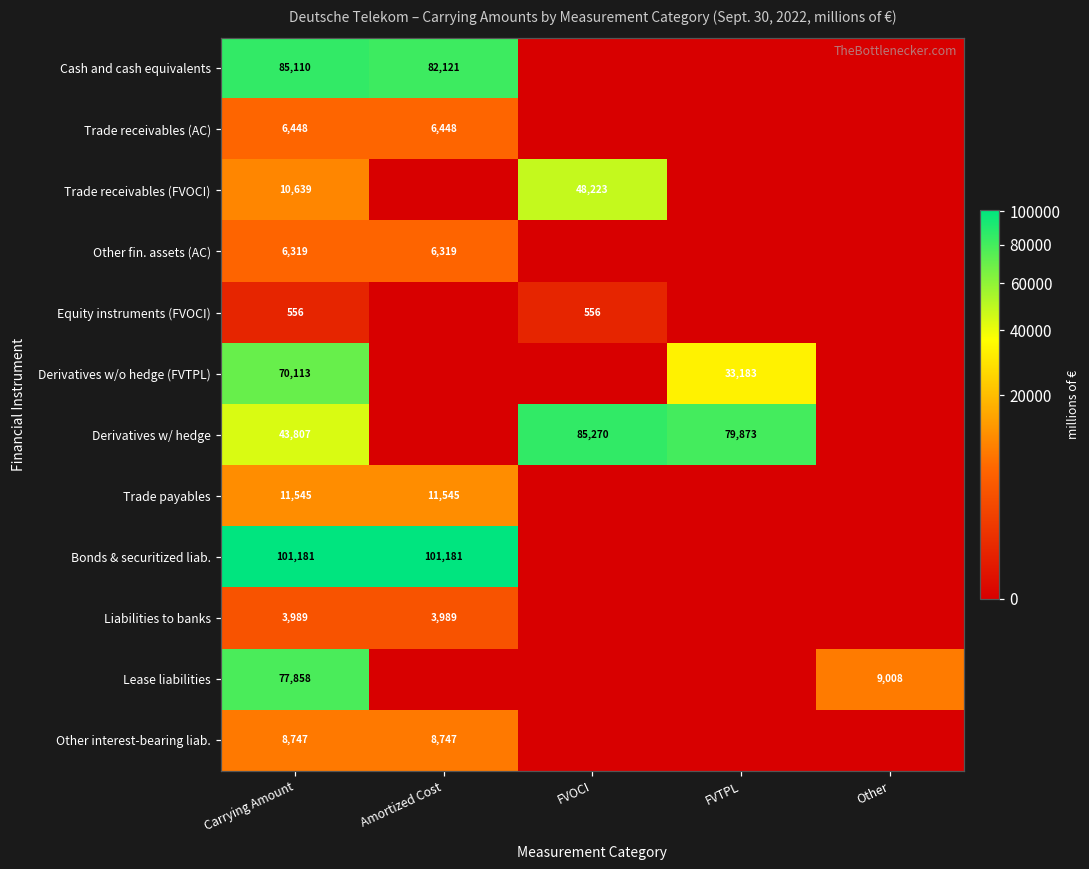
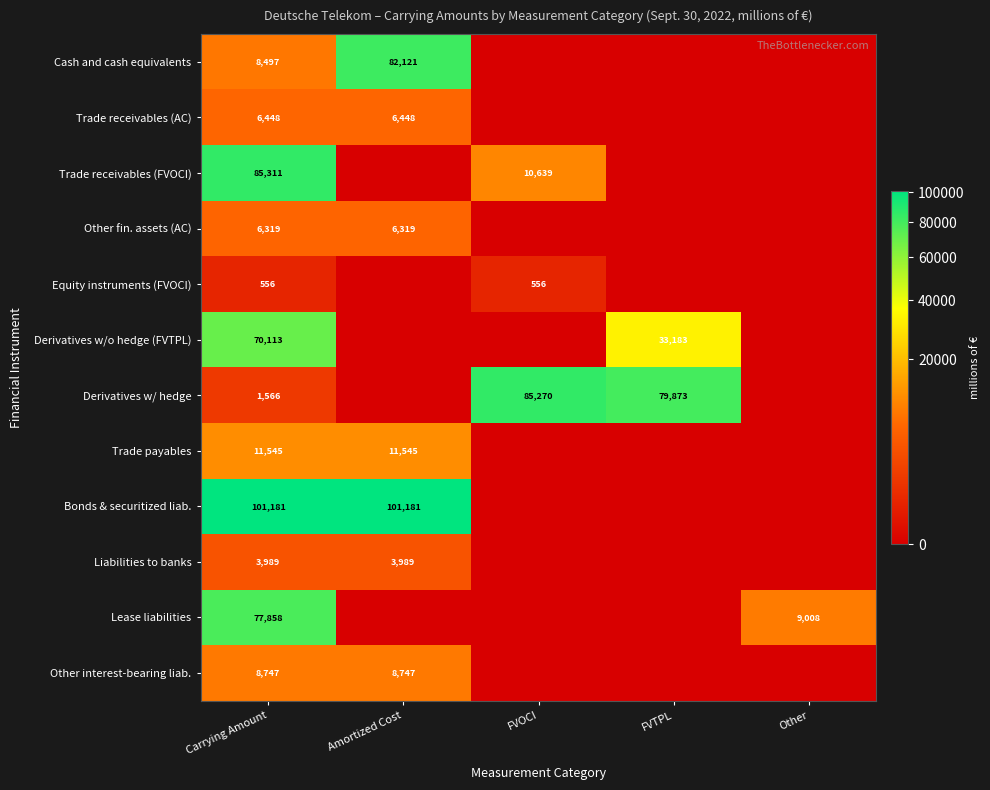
  {
    "Cash and cash equivalents": {
-     "Carrying Amount": "85,110",
+     "Carrying Amount": "8,497",
      "Amortized Cost": "82,121"
    },
    "Trade receivables (AC)": {
      "Carrying Amount": "6,448",
      "Amortized Cost": "6,448"
    },
    "Trade receivables (FVOCI)": {
-     "Carrying Amount": "10,639",
-     "FVOCI": "48,223"
+     "Carrying Amount": "85,311",
+     "FVOCI": "10,639"
    },
    "Other fin. assets (AC)": {
      "Carrying Amount": "6,319",
      "Amortized Cost": "6,319"
    },
    "Equity instruments (FVOCI)": {
      "Carrying Amount": "556",
      "FVOCI": "556"
    },
    "Derivatives w/o hedge (FVTPL)": {
      "Carrying Amount": "70,113",
      "FVTPL": "33,183"
    },
    "Derivatives w/ hedge": {
-     "Carrying Amount": "43,807",
+     "Carrying Amount": "1,566",
      "FVOCI": "85,270",
      "FVTPL": "79,873"
    },
    "Trade payables": {
      "Carrying Amount": "11,545",
      "Amortized Cost": "11,545"
    },
    "Bonds & securitized liab.": {
      "Carrying Amount": "101,181",
      "Amortized Cost": "101,181"
    },
    "Liabilities to banks": {
      "Carrying Amount": "3,989",
      "Amortized Cost": "3,989"
    },
    "Lease liabilities": {
      "Carrying Amount": "77,858",
      "Other": "9,008"
    },
    "Other interest-bearing liab.": {
      "Carrying Amount": "8,747",
      "Amortized Cost": "8,747"
    }
  }
